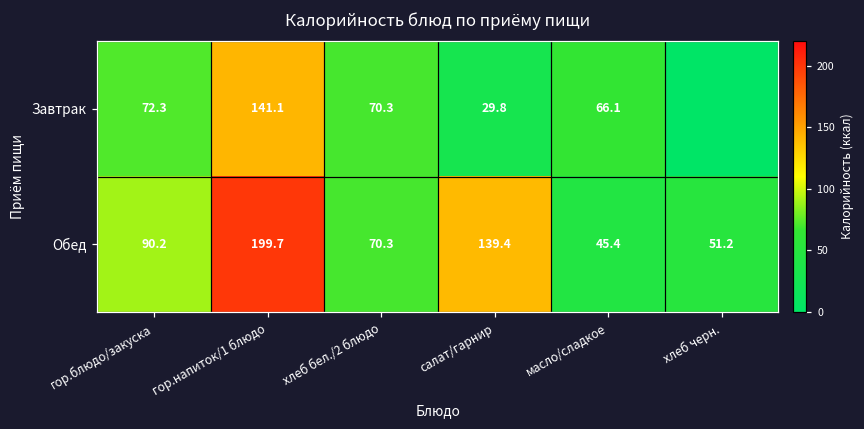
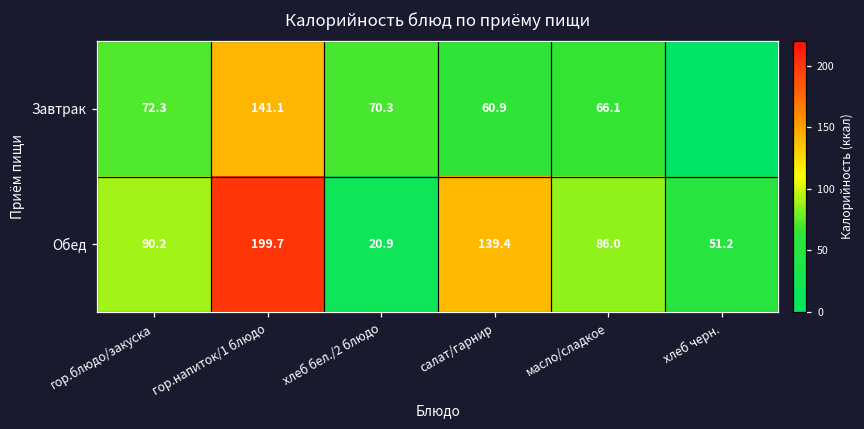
  {
    "Завтрак": {
      "гор.блюдо/закуска": 72.3,
      "гор.напиток/1 блюдо": 141.1,
      "хлеб бел./2 блюдо": 70.3,
-     "салат/гарнир": 29.8,
+     "салат/гарнир": 60.9,
      "масло/сладкое": 66.1
    },
    "Обед": {
      "гор.блюдо/закуска": 90.2,
      "гор.напиток/1 блюдо": 199.7,
-     "хлеб бел./2 блюдо": 70.3,
+     "хлеб бел./2 блюдо": 20.9,
      "салат/гарнир": 139.4,
-     "масло/сладкое": 45.4,
+     "масло/сладкое": 86.0,
      "хлеб черн.": 51.2
    }
  }
